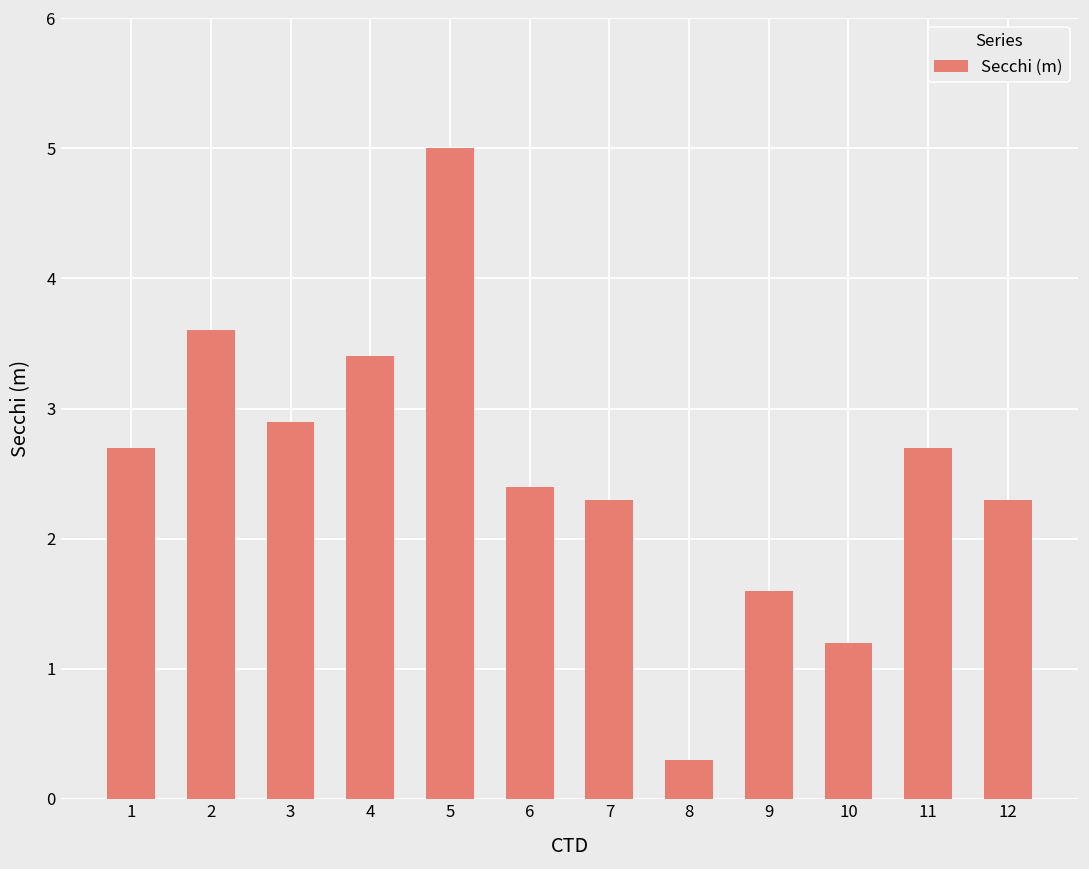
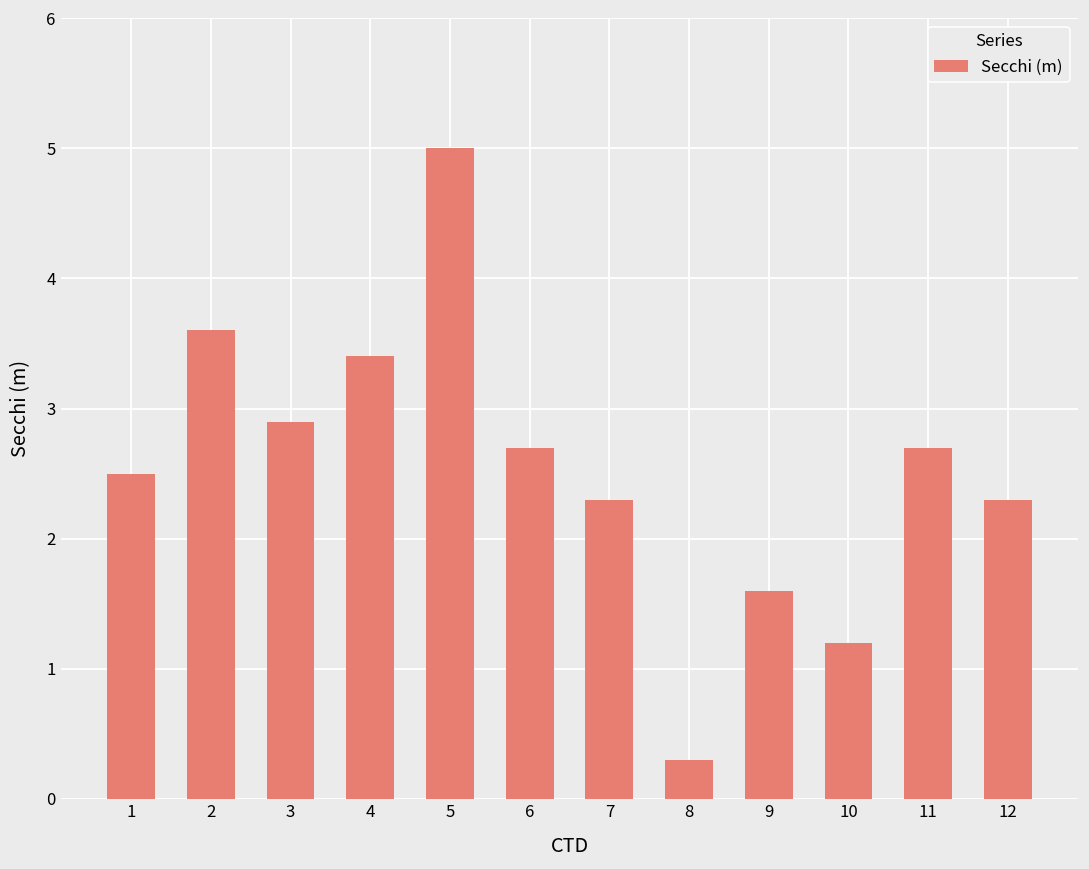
  {
-   "1": 2.7,
+   "1": 2.5,
    "2": 3.6,
    "3": 2.9,
    "4": 3.4,
    "5": 5.0,
-   "6": 2.4,
+   "6": 2.7,
    "7": 2.3,
    "8": 0.3,
    "9": 1.6,
    "10": 1.2,
    "11": 2.7,
    "12": 2.3
  }
